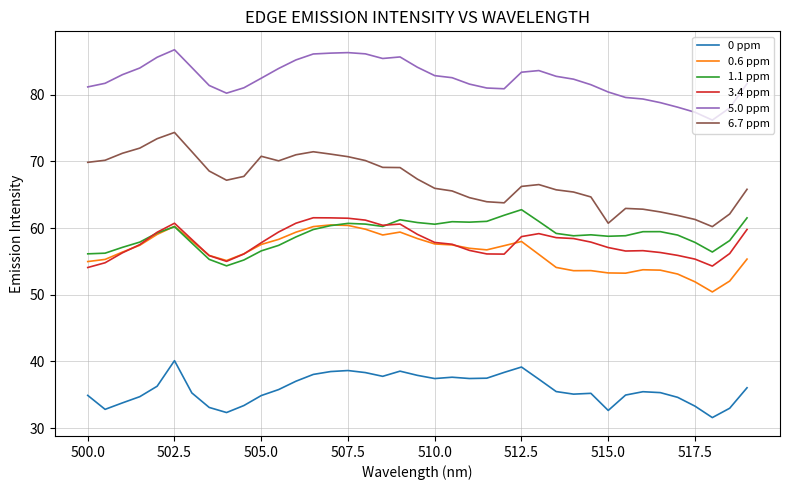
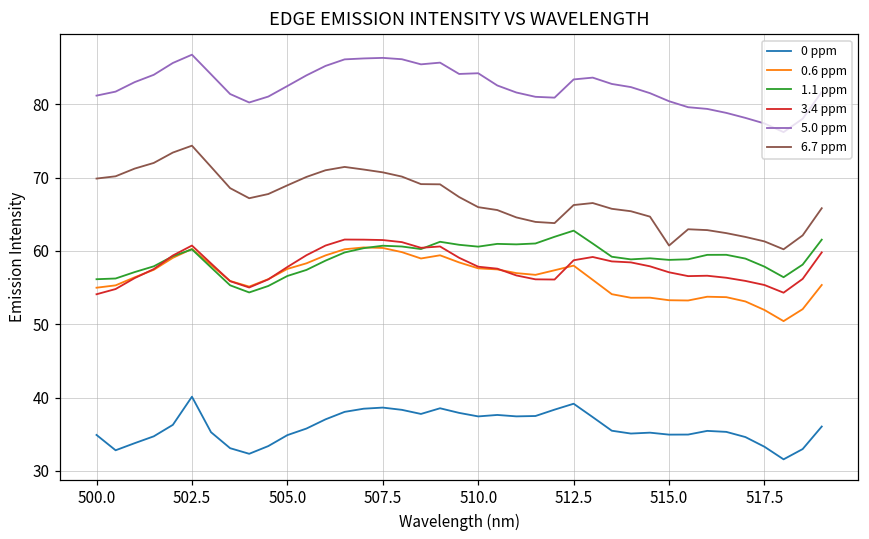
  {
    "0 ppm": {
      "500.0": 35,
      "502.5": 40,
      "505.0": 35,
      "507.5": 39,
      "510.0": 37,
      "512.5": 39,
-     "515.0": 33,
+     "515.0": 35,
      "517.5": 33
    },
    "0.6 ppm": {
      "500.0": 55,
      "512.5": 58,
      "515.0": 53,
      "517.5": 52
    },
    "1.1 ppm": {
      "500.0": 56,
      "505.0": 57,
      "510.0": 61,
      "512.5": 63,
      "515.0": 59,
      "517.5": 58
    },
    "3.4 ppm": {
      "500.0": 54,
      "502.5": 61,
      "507.5": 61,
      "512.5": 59,
      "515.0": 57,
      "517.5": 55
    },
    "5.0 ppm": {
      "500.0": 81,
      "502.5": 87,
      "505.0": 82,
      "507.5": 86,
-     "510.0": 83,
+     "510.0": 84,
      "512.5": 83,
      "515.0": 80
    },
    "6.7 ppm": {
      "500.0": 70,
      "502.5": 74,
-     "505.0": 71,
+     "505.0": 69,
      "507.5": 71,
      "510.0": 66,
      "512.5": 66,
      "515.0": 61,
      "517.5": 61
    }
  }
